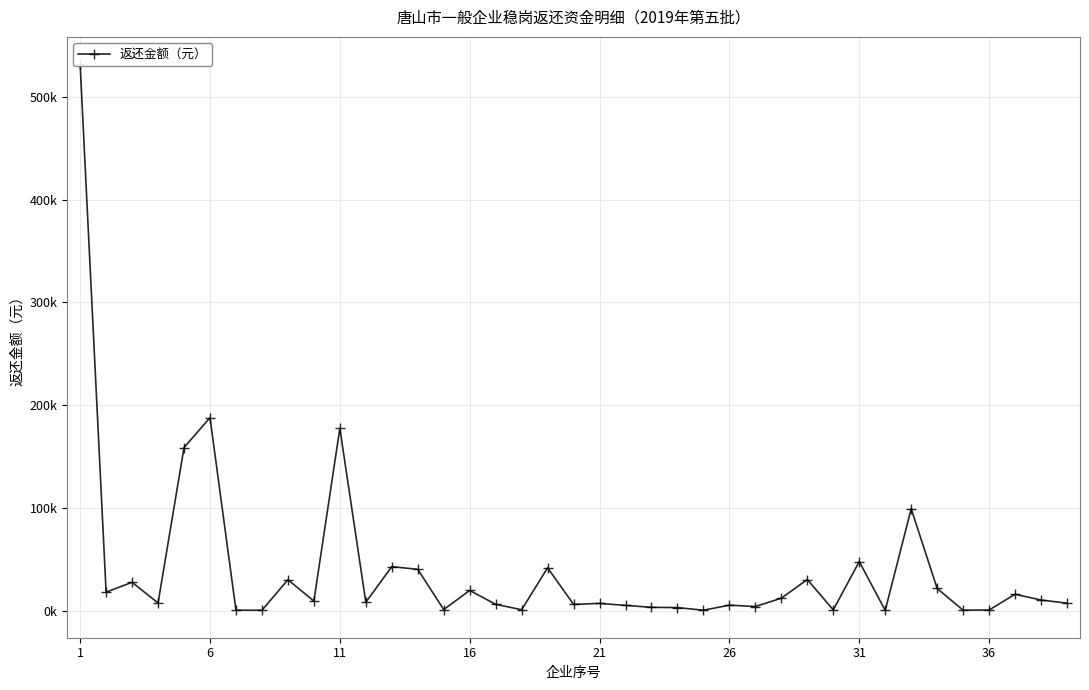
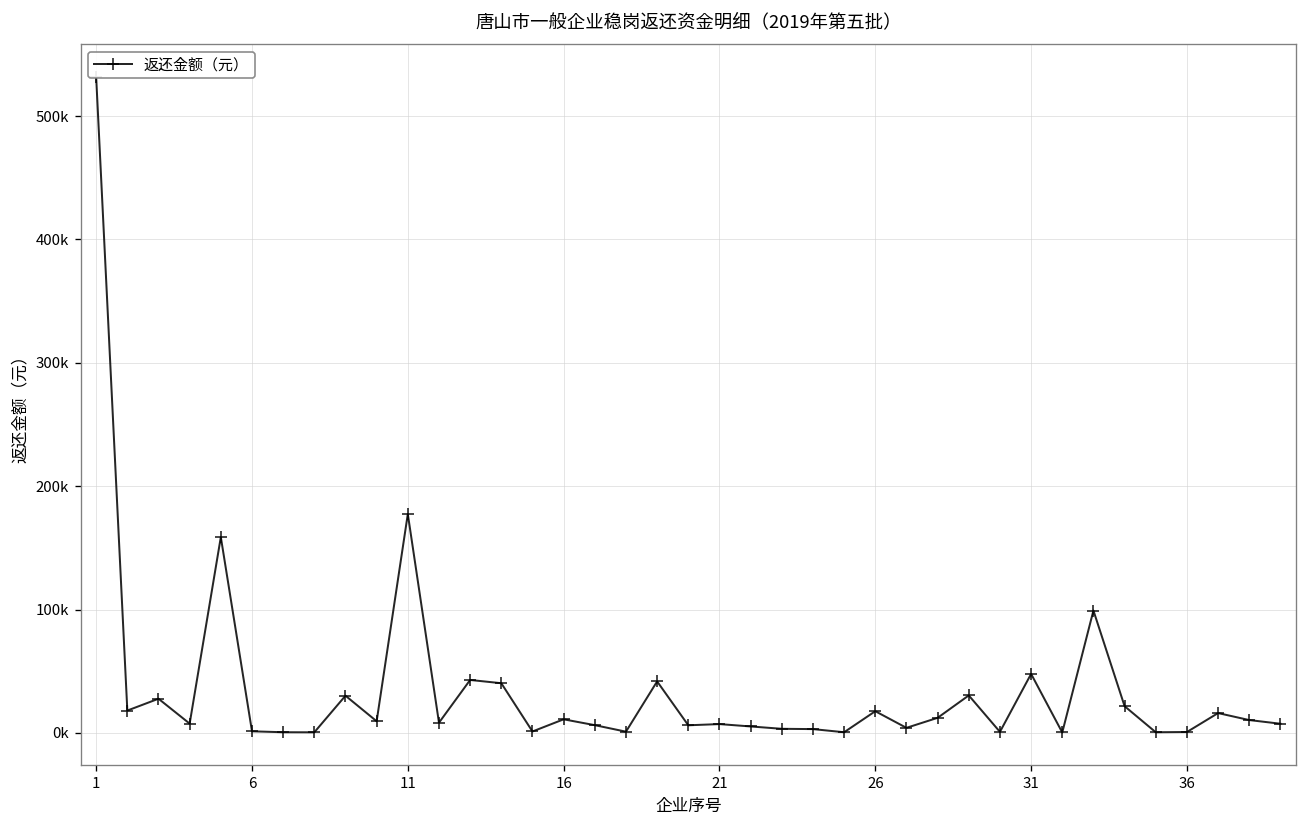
  {
-   "6": 188000,
+   "6": 1000,
    "11": 177000,
-   "16": 20000,
+   "16": 11000,
    "21": 7000,
-   "26": 5000,
+   "26": 18000,
    "31": 48000,
    "36": 1000
  }
